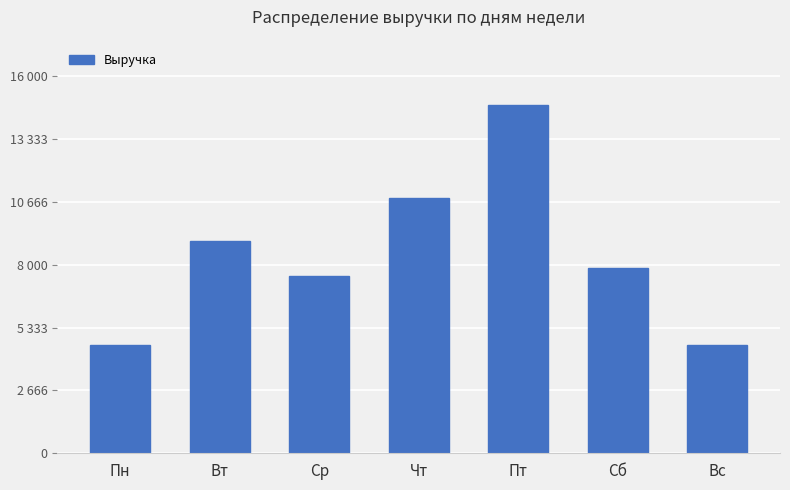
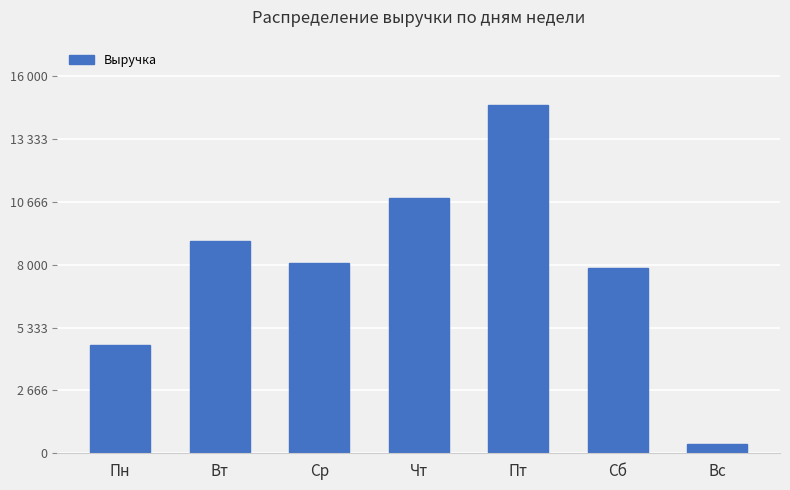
  {
    "Пн": 4600,
    "Вт": 9000,
-   "Ср": 7500,
+   "Ср": 8100,
    "Чт": 10800,
    "Пт": 14800,
    "Сб": 7800,
-   "Вс": 4600
+   "Вс": 400
  }
